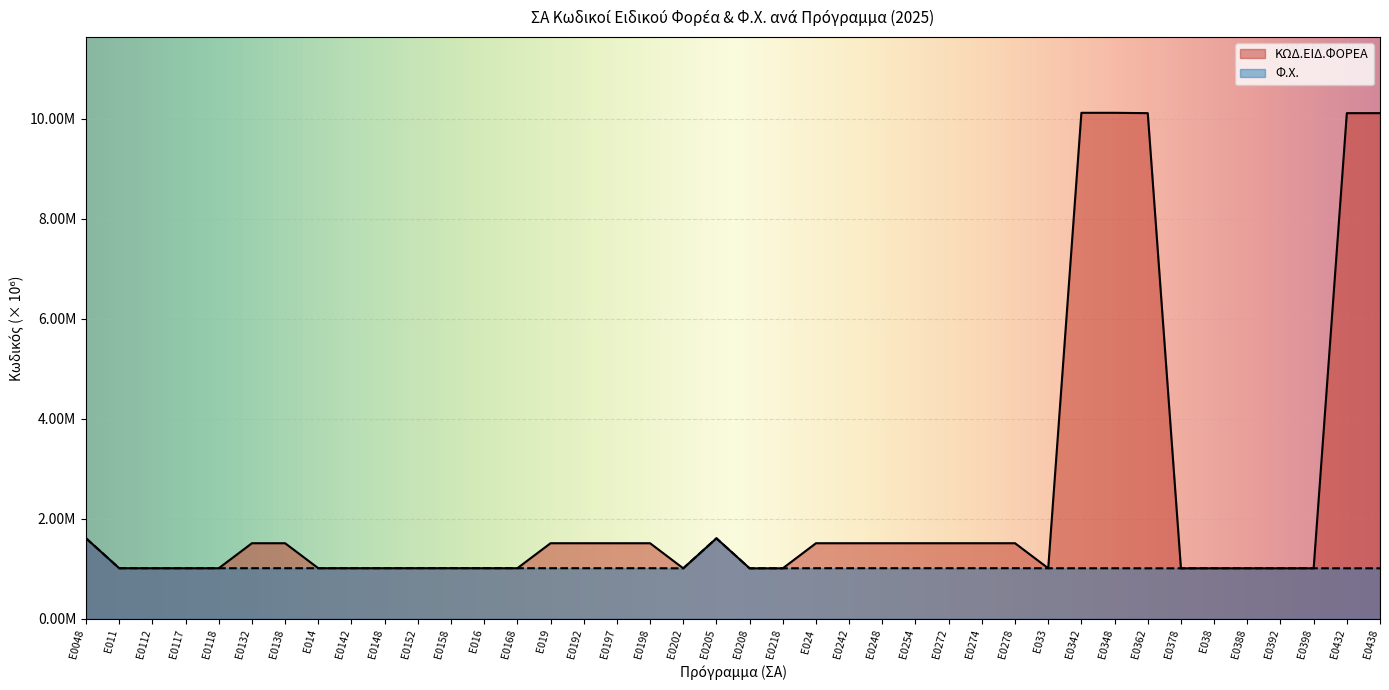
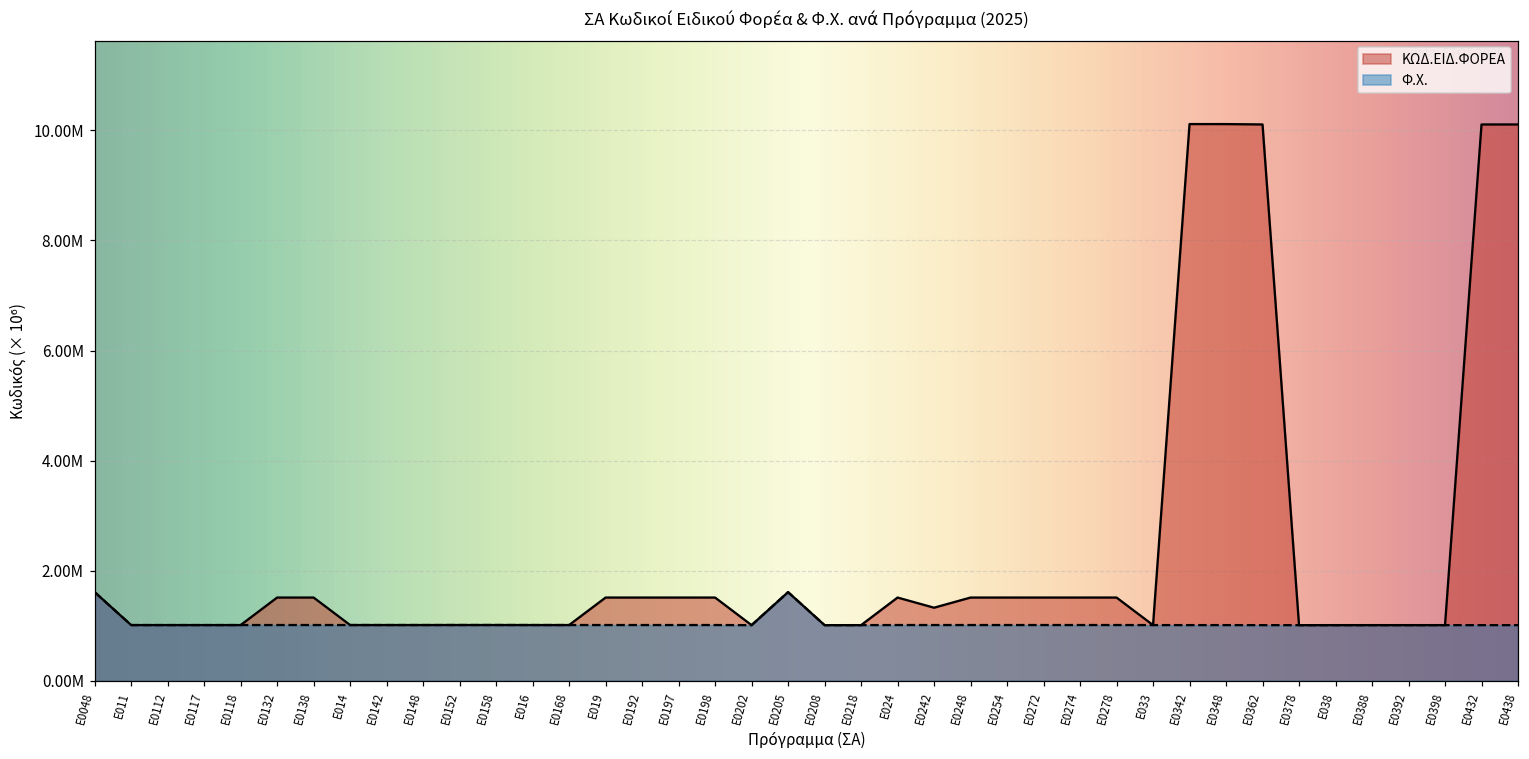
  {
    "ΚΩΔ.ΕΙΔ.ΦΟΡΕΑ": {
      "Ε0132": 1500000,
      "Ε0138": 1500000,
      "Ε019": 1500000,
      "Ε0192": 1500000,
      "Ε0197": 1500000,
      "Ε0198": 1500000,
      "Ε024": 1500000,
-     "Ε0242": 1500000,
+     "Ε0242": 1300000,
      "Ε0248": 1500000,
      "Ε0254": 1500000,
      "Ε0272": 1500000,
      "Ε0274": 1500000,
      "Ε0278": 1500000,
      "Ε0342": 10100000,
      "Ε0348": 10100000,
      "Ε0362": 10100000,
      "Ε0432": 10100000,
      "Ε0438": 10100000
    },
    "Φ.Χ.": {
      "Ε0132": 1000000,
      "Ε0138": 1000000,
      "Ε019": 1000000,
      "Ε0192": 1000000,
      "Ε0197": 1000000,
      "Ε0198": 1000000,
      "Ε024": 1000000,
      "Ε0242": 1000000,
      "Ε0248": 1000000,
      "Ε0254": 1000000,
      "Ε0272": 1000000,
      "Ε0274": 1000000,
      "Ε0278": 1000000,
      "Ε0342": 1000000,
      "Ε0348": 1000000,
      "Ε0362": 1000000,
      "Ε0432": 1000000,
      "Ε0438": 1000000
    }
  }
